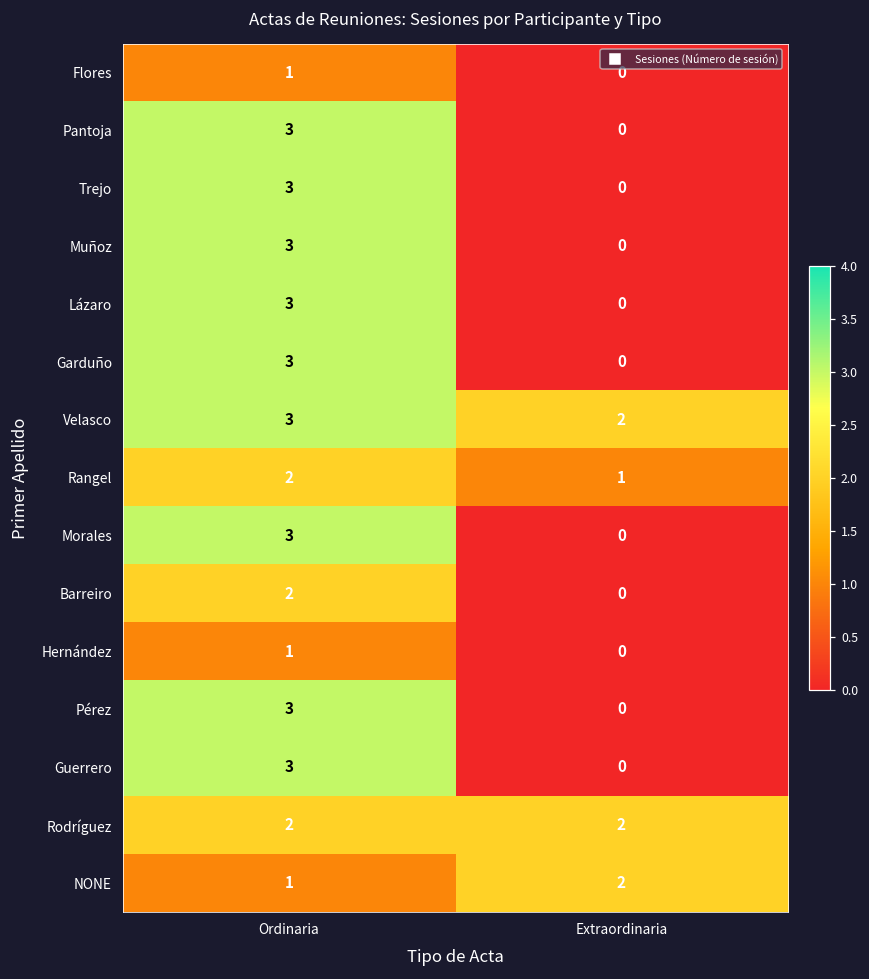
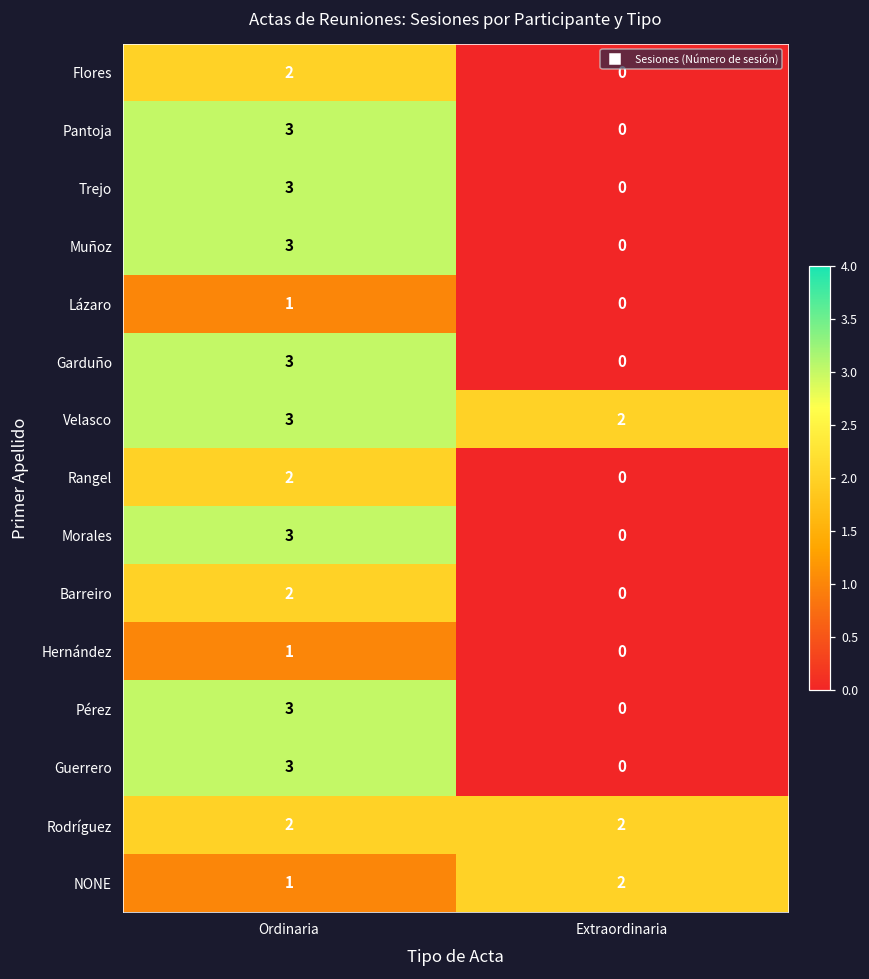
  {
    "Flores": {
-     "Ordinaria": 1
+     "Ordinaria": 2
    },
    "Pantoja": {
      "Ordinaria": 3,
      "Extraordinaria": 0
    },
    "Trejo": {
      "Ordinaria": 3,
      "Extraordinaria": 0
    },
    "Muñoz": {
      "Ordinaria": 3,
      "Extraordinaria": 0
    },
    "Lázaro": {
-     "Ordinaria": 3,
+     "Ordinaria": 1,
      "Extraordinaria": 0
    },
    "Garduño": {
      "Ordinaria": 3,
      "Extraordinaria": 0
    },
    "Velasco": {
      "Ordinaria": 3,
      "Extraordinaria": 2
    },
    "Rangel": {
      "Ordinaria": 2,
-     "Extraordinaria": 1
+     "Extraordinaria": 0
    },
    "Morales": {
      "Ordinaria": 3,
      "Extraordinaria": 0
    },
    "Barreiro": {
      "Ordinaria": 2,
      "Extraordinaria": 0
    },
    "Hernández": {
      "Ordinaria": 1,
      "Extraordinaria": 0
    },
    "Pérez": {
      "Ordinaria": 3,
      "Extraordinaria": 0
    },
    "Guerrero": {
      "Ordinaria": 3,
      "Extraordinaria": 0
    },
    "Rodríguez": {
      "Ordinaria": 2,
      "Extraordinaria": 2
    },
    "NONE": {
      "Ordinaria": 1,
      "Extraordinaria": 2
    }
  }
